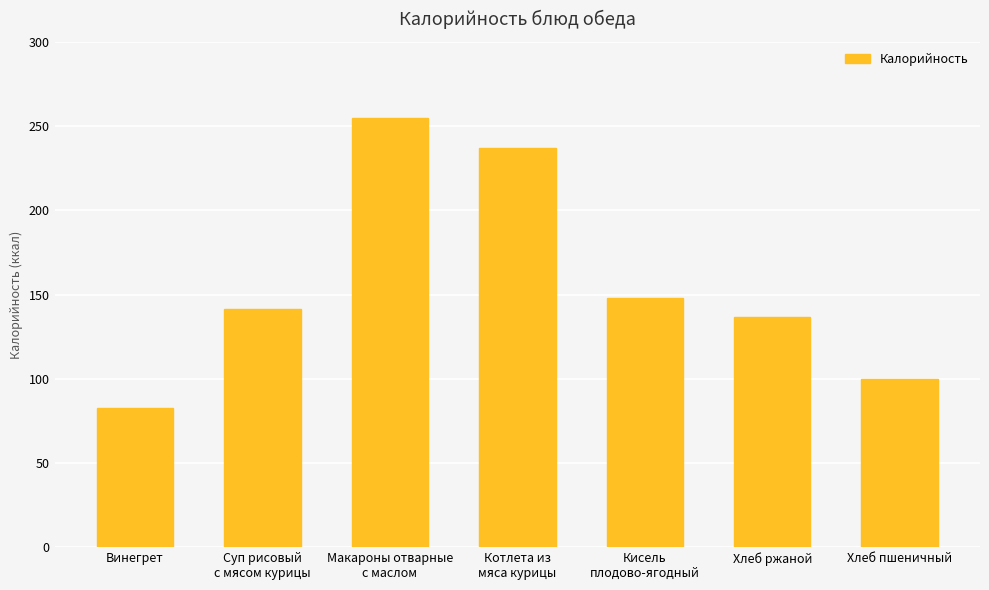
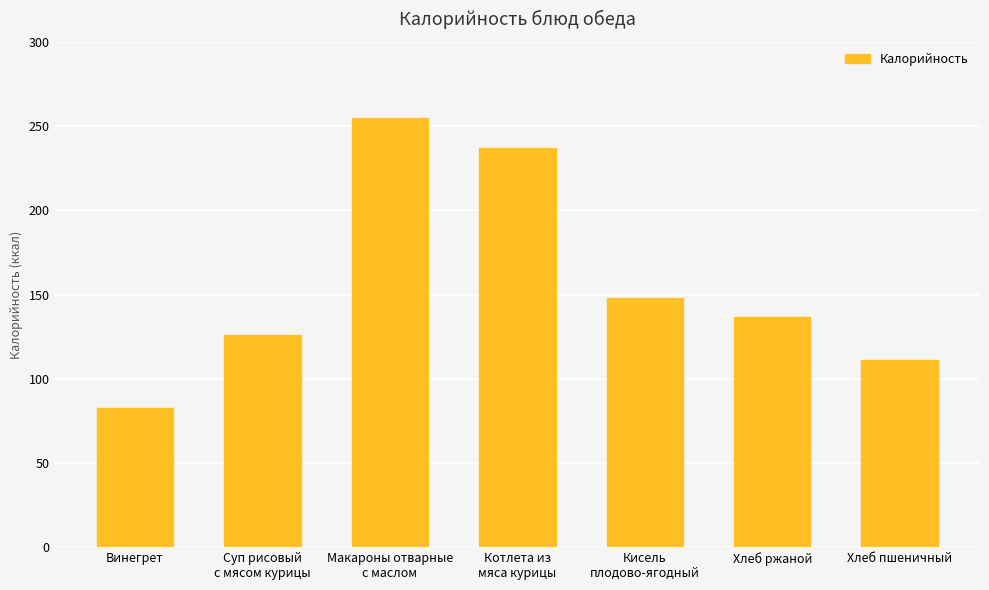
  {
    "Винегрет": 82,
-   "Суп рисовый с мясом курицы": 141,
+   "Суп рисовый с мясом курицы": 126,
    "Макароны отварные с маслом": 255,
    "Котлета из мяса курицы": 237,
    "Кисель плодово-ягодный": 148,
    "Хлеб ржаной": 137,
-   "Хлеб пшеничный": 100
+   "Хлеб пшеничный": 111
  }
